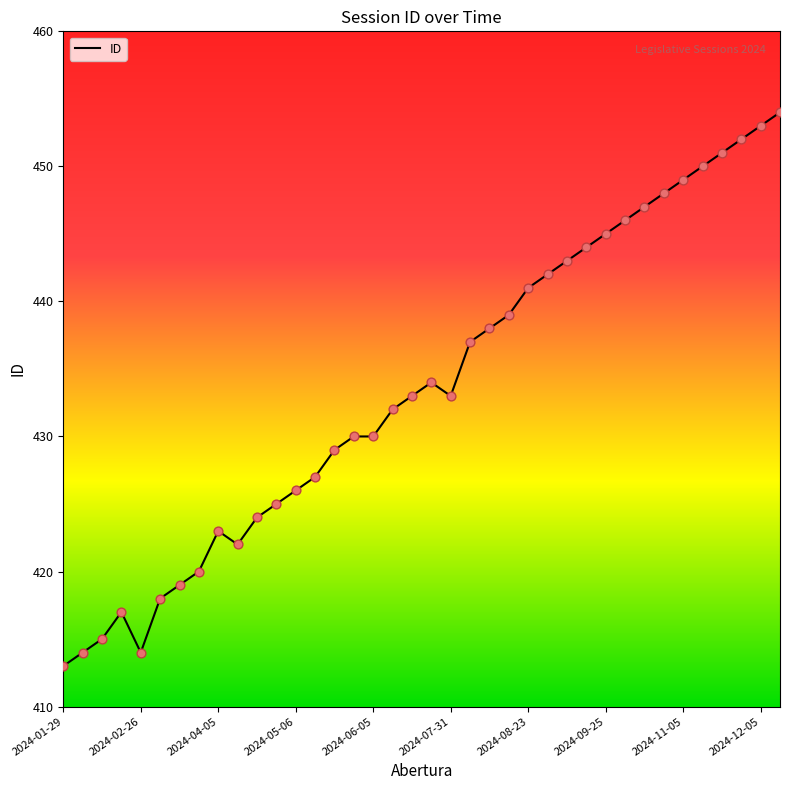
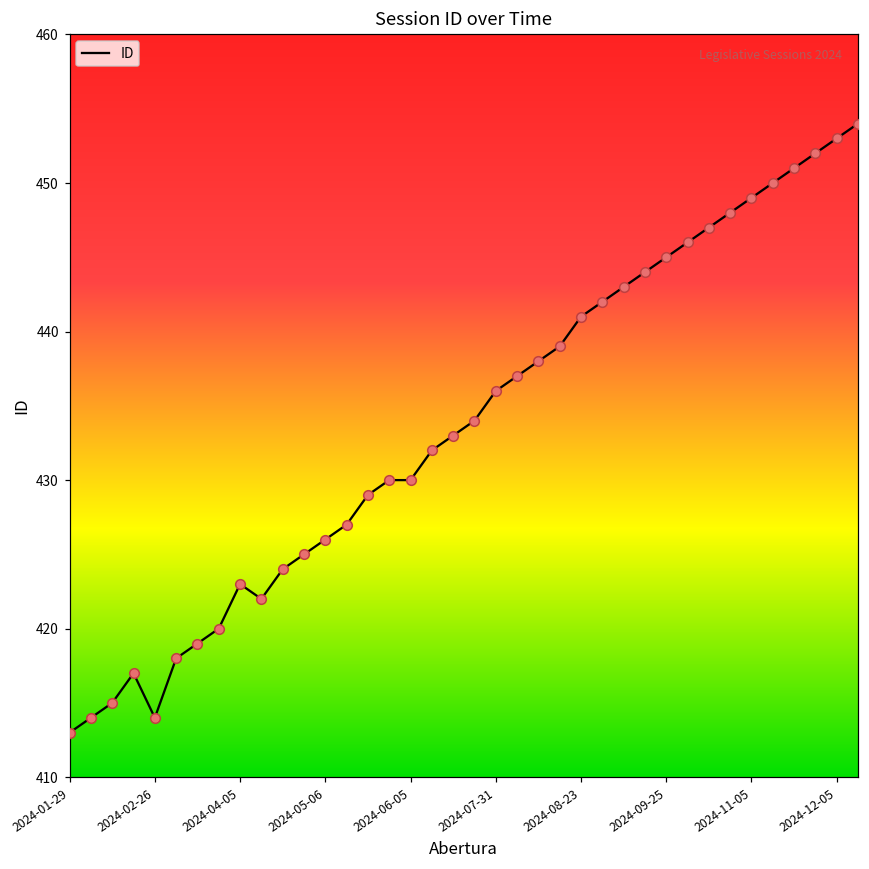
  {
    "2024-01-29": 413,
    "2024-02-26": 414,
    "2024-04-05": 423,
    "2024-05-06": 426,
    "2024-06-05": 430,
-   "2024-07-31": 433,
+   "2024-07-31": 436,
    "2024-08-23": 441,
    "2024-09-25": 445,
    "2024-11-05": 449,
    "2024-12-05": 453
  }
